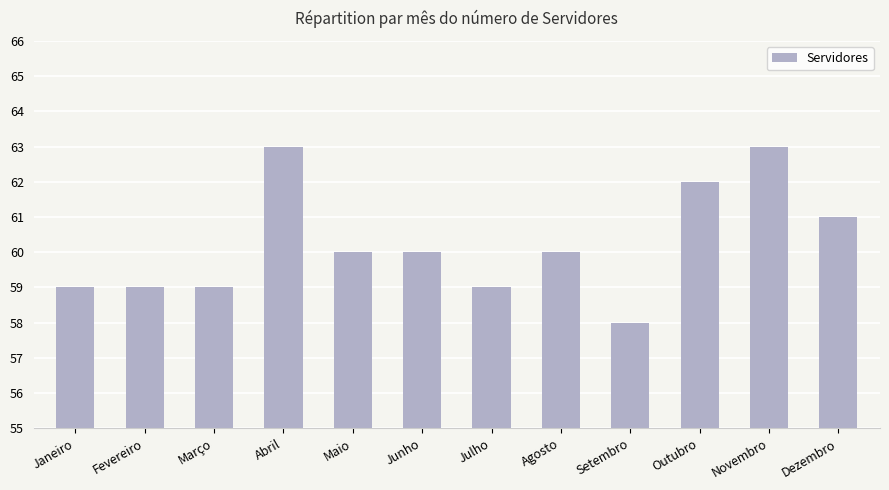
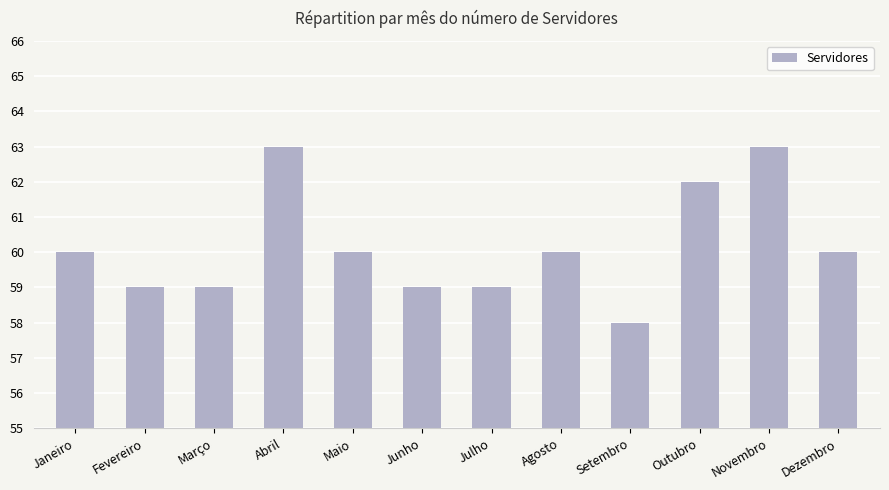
  {
-   "Janeiro": 59,
+   "Janeiro": 60,
    "Fevereiro": 59,
    "Março": 59,
    "Abril": 63,
    "Maio": 60,
-   "Junho": 60,
+   "Junho": 59,
    "Julho": 59,
    "Agosto": 60,
    "Setembro": 58,
    "Outubro": 62,
    "Novembro": 63,
-   "Dezembro": 61
+   "Dezembro": 60
  }
